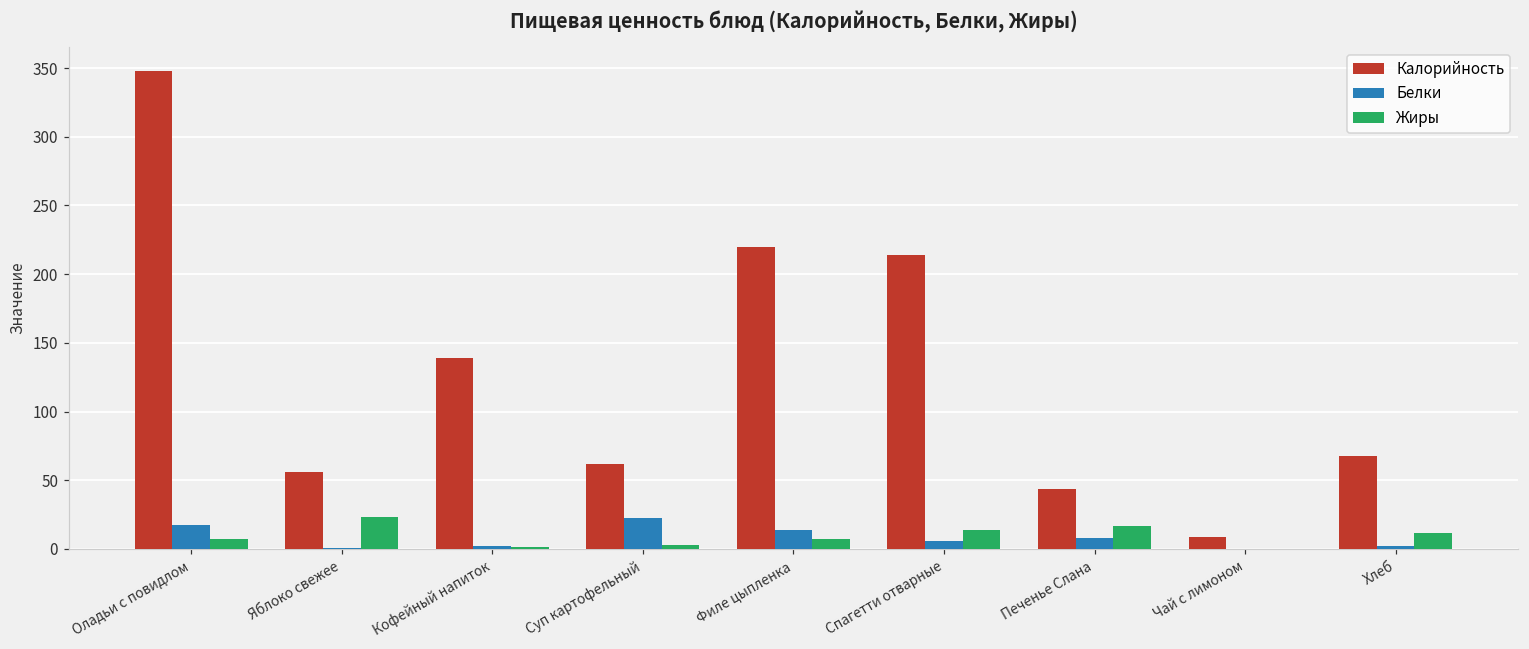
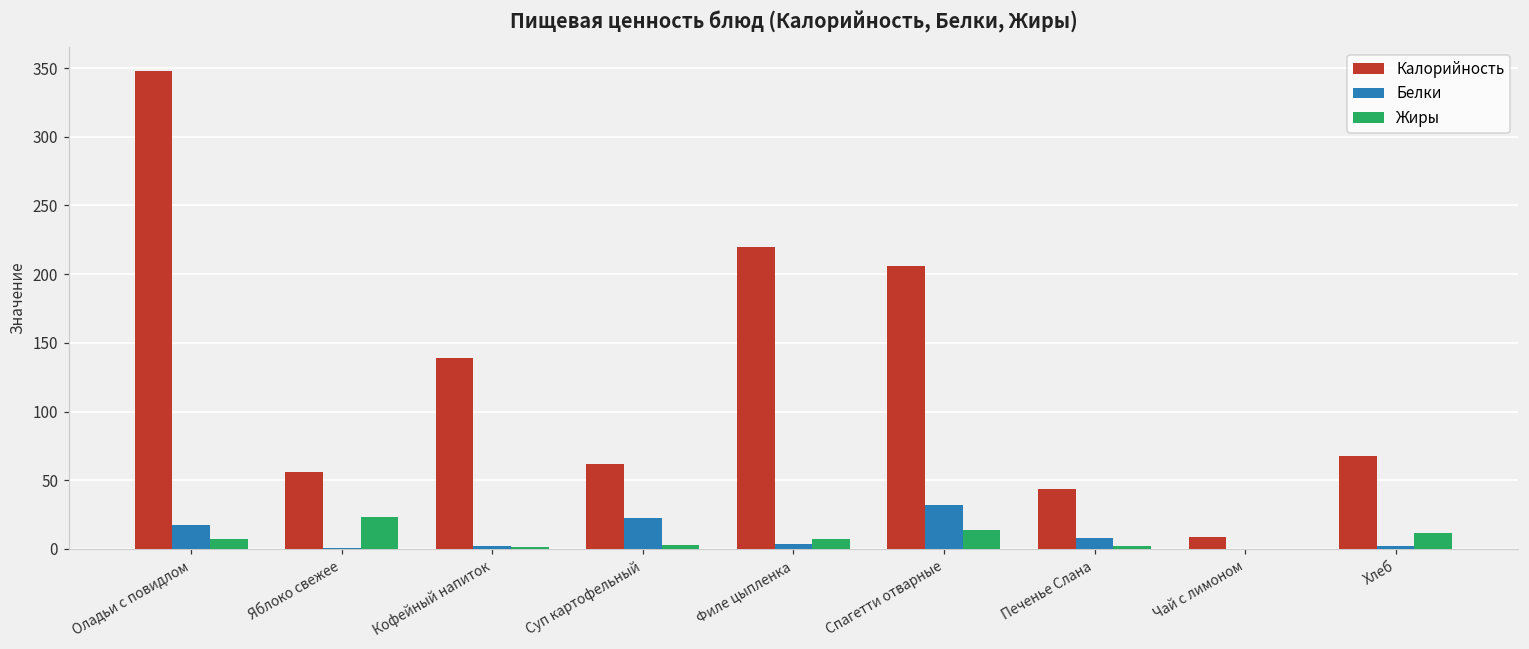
  {
    "Калорийность": {
      "Оладьи с повидлом": 348,
      "Яблоко свежее": 56,
      "Кофейный напиток": 139,
      "Суп картофельный": 62,
      "Филе цыпленка": 220,
-     "Спагетти отварные": 214,
+     "Спагетти отварные": 206,
      "Печенье Слана": 44,
      "Чай с лимоном": 9,
      "Хлеб": 68
    },
    "Белки": {
      "Оладьи с повидлом": 17,
      "Кофейный напиток": 2,
      "Суп картофельный": 23,
-     "Филе цыпленка": 14,
-     "Спагетти отварные": 6,
+     "Филе цыпленка": 3,
+     "Спагетти отварные": 32,
      "Печенье Слана": 8,
      "Хлеб": 2
    },
    "Жиры": {
      "Оладьи с повидлом": 7,
      "Яблоко свежее": 23,
      "Суп картофельный": 3,
      "Филе цыпленка": 8,
      "Спагетти отварные": 14,
-     "Печенье Слана": 17,
+     "Печенье Слана": 3,
      "Хлеб": 12
    }
  }
